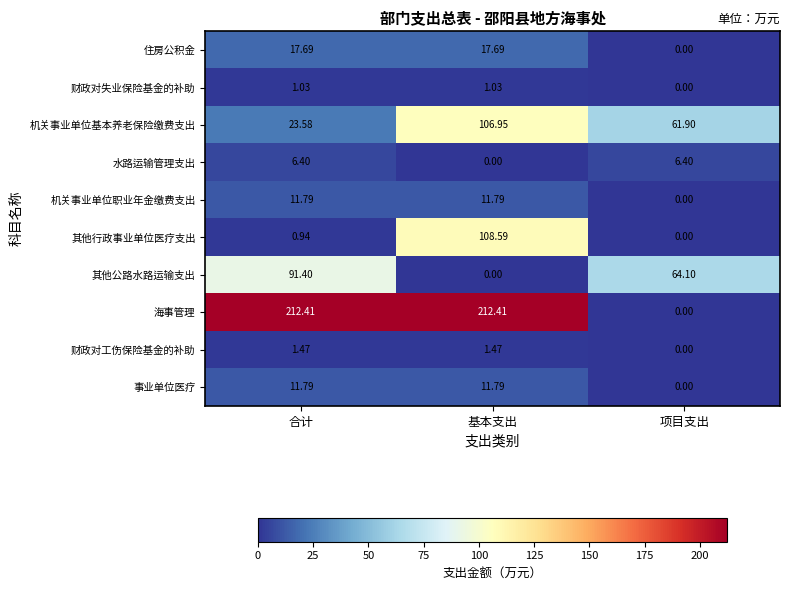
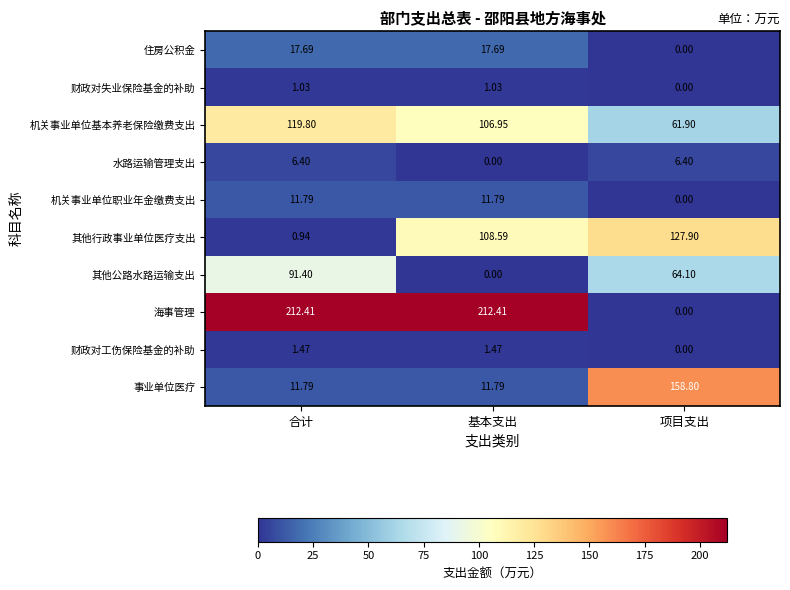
  {
    "住房公积金": {
      "合计": 17.69,
      "基本支出": 17.69,
      "项目支出": 0.00
    },
    "财政对失业保险基金的补助": {
      "合计": 1.03,
      "基本支出": 1.03,
      "项目支出": 0.00
    },
    "机关事业单位基本养老保险缴费支出": {
-     "合计": 23.58,
+     "合计": 119.80,
      "基本支出": 106.95,
      "项目支出": 61.90
    },
    "水路运输管理支出": {
      "合计": 6.40,
      "基本支出": 0.00,
      "项目支出": 6.40
    },
    "机关事业单位职业年金缴费支出": {
      "合计": 11.79,
      "基本支出": 11.79,
      "项目支出": 0.00
    },
    "其他行政事业单位医疗支出": {
      "合计": 0.94,
      "基本支出": 108.59,
-     "项目支出": 0.00
+     "项目支出": 127.90
    },
    "其他公路水路运输支出": {
      "合计": 91.40,
      "基本支出": 0.00,
      "项目支出": 64.10
    },
    "海事管理": {
      "合计": 212.41,
      "基本支出": 212.41,
      "项目支出": 0.00
    },
    "财政对工伤保险基金的补助": {
      "合计": 1.47,
      "基本支出": 1.47,
      "项目支出": 0.00
    },
    "事业单位医疗": {
      "合计": 11.79,
      "基本支出": 11.79,
-     "项目支出": 0.00
+     "项目支出": 158.80
    }
  }
